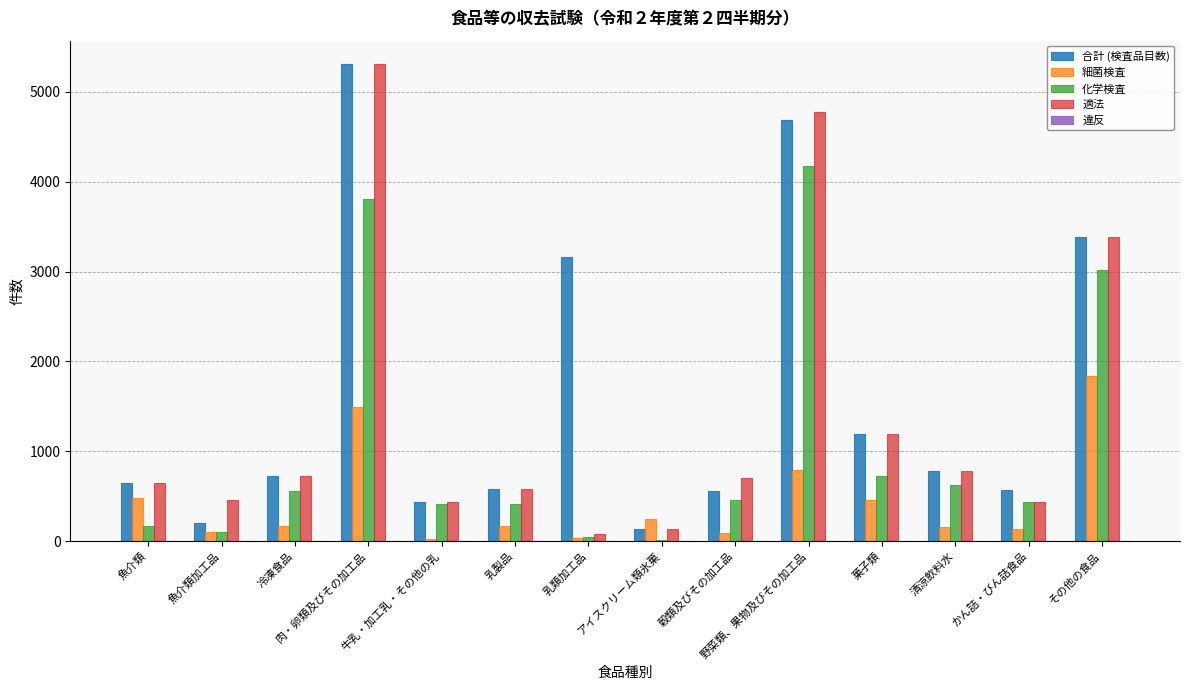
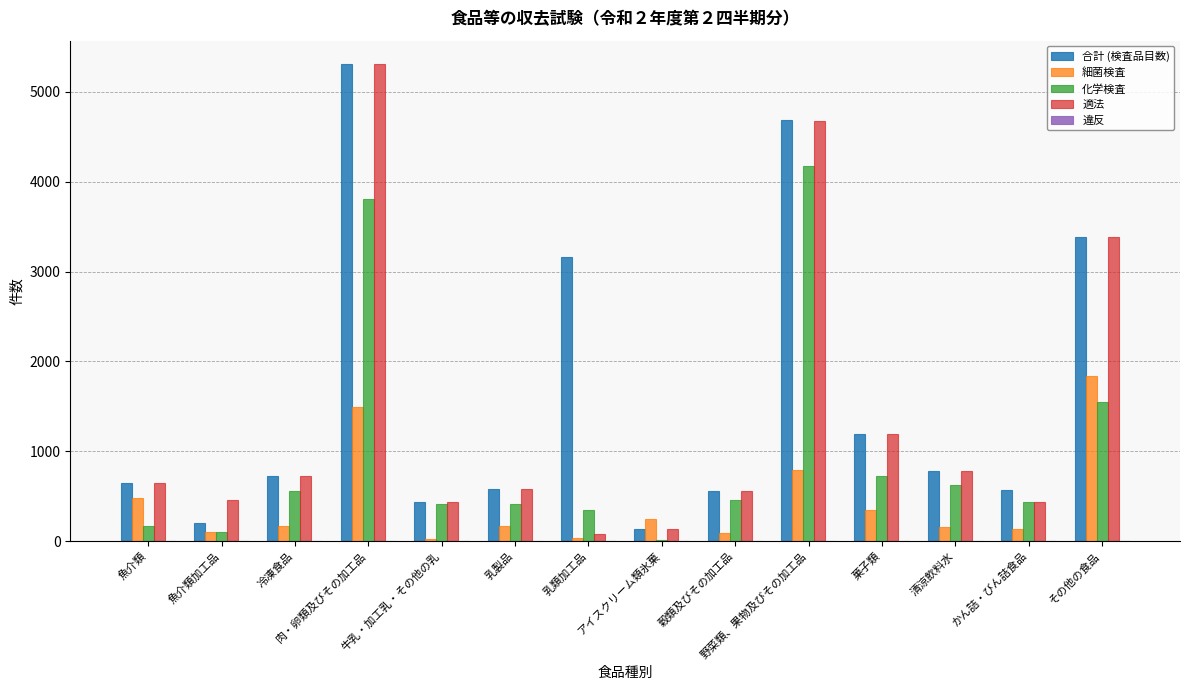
  {
    "合計 (検査品目数)": {
      "魚介類": 700,
      "魚介類加工品": 200,
      "冷凍食品": 700,
      "肉・卵類及びその加工品": 5300,
      "牛乳・加工乳・その他の乳": 400,
      "乳製品": 600,
      "乳類加工品": 3200,
      "アイスクリーム類氷菓": 100,
      "穀類及びその加工品": 600,
      "野菜類、果物及びその加工品": 4700,
      "菓子類": 1200,
      "清涼飲料水": 800,
      "かん詰・びん詰食品": 600,
      "その他の食品": 3400
    },
    "細菌検査": {
      "魚介類": 500,
      "魚介類加工品": 100,
      "冷凍食品": 200,
      "肉・卵類及びその加工品": 1500,
      "乳製品": 200,
      "乳類加工品": 0,
      "アイスクリーム類氷菓": 300,
      "穀類及びその加工品": 100,
      "野菜類、果物及びその加工品": 800,
-     "菓子類": 500,
+     "菓子類": 300,
      "清涼飲料水": 200,
      "かん詰・びん詰食品": 100,
      "その他の食品": 1800
    },
    "化学検査": {
      "魚介類": 200,
      "魚介類加工品": 100,
      "冷凍食品": 600,
      "肉・卵類及びその加工品": 3800,
      "牛乳・加工乳・その他の乳": 400,
      "乳製品": 400,
-     "乳類加工品": 0,
+     "乳類加工品": 300,
      "穀類及びその加工品": 500,
      "野菜類、果物及びその加工品": 4200,
      "菓子類": 700,
      "清涼飲料水": 600,
      "かん詰・びん詰食品": 400,
-     "その他の食品": 3000
+     "その他の食品": 1500
    },
    "適法": {
      "魚介類": 700,
      "魚介類加工品": 500,
      "冷凍食品": 700,
      "肉・卵類及びその加工品": 5300,
      "牛乳・加工乳・その他の乳": 400,
      "乳製品": 600,
      "乳類加工品": 100,
      "アイスクリーム類氷菓": 100,
-     "穀類及びその加工品": 700,
-     "野菜類、果物及びその加工品": 4800,
+     "穀類及びその加工品": 600,
+     "野菜類、果物及びその加工品": 4700,
      "菓子類": 1200,
      "清涼飲料水": 800,
      "かん詰・びん詰食品": 400,
      "その他の食品": 3400
    },
    "違反": {
      "魚介類加工品": 0,
      "冷凍食品": 0,
      "肉・卵類及びその加工品": 0,
      "牛乳・加工乳・その他の乳": 0,
      "乳製品": 0,
      "乳類加工品": 0,
      "菓子類": 0,
      "清涼飲料水": 0
    }
  }
